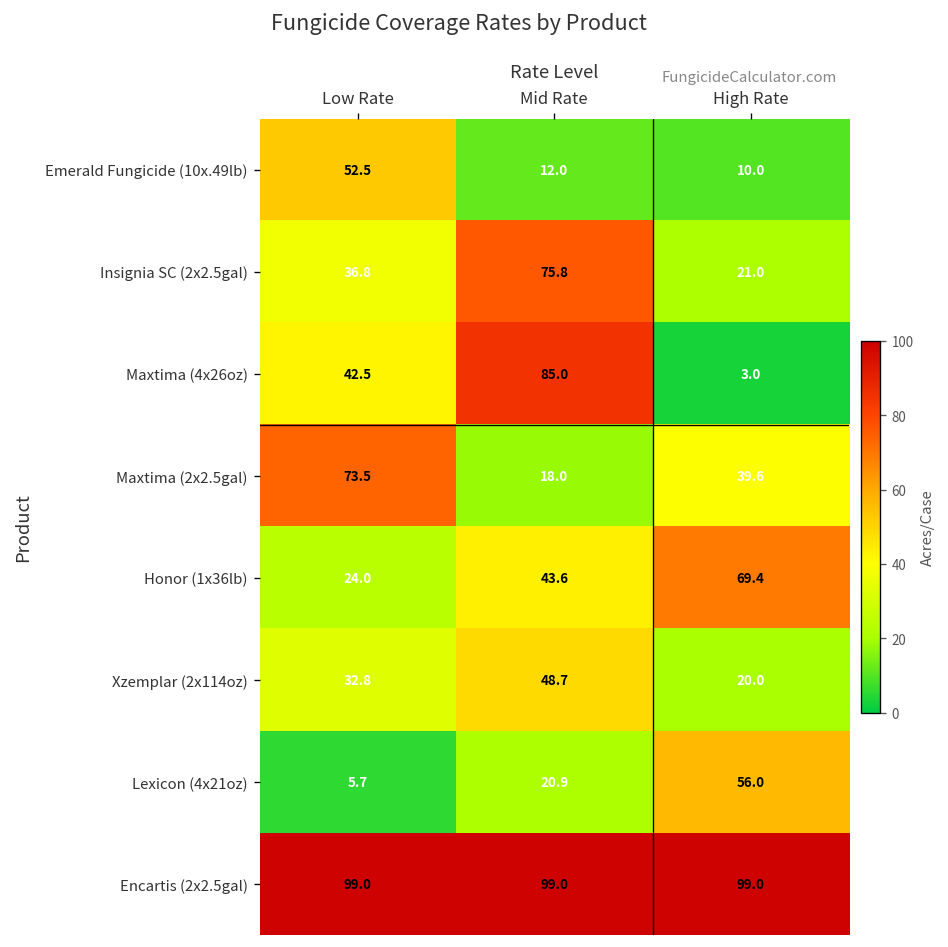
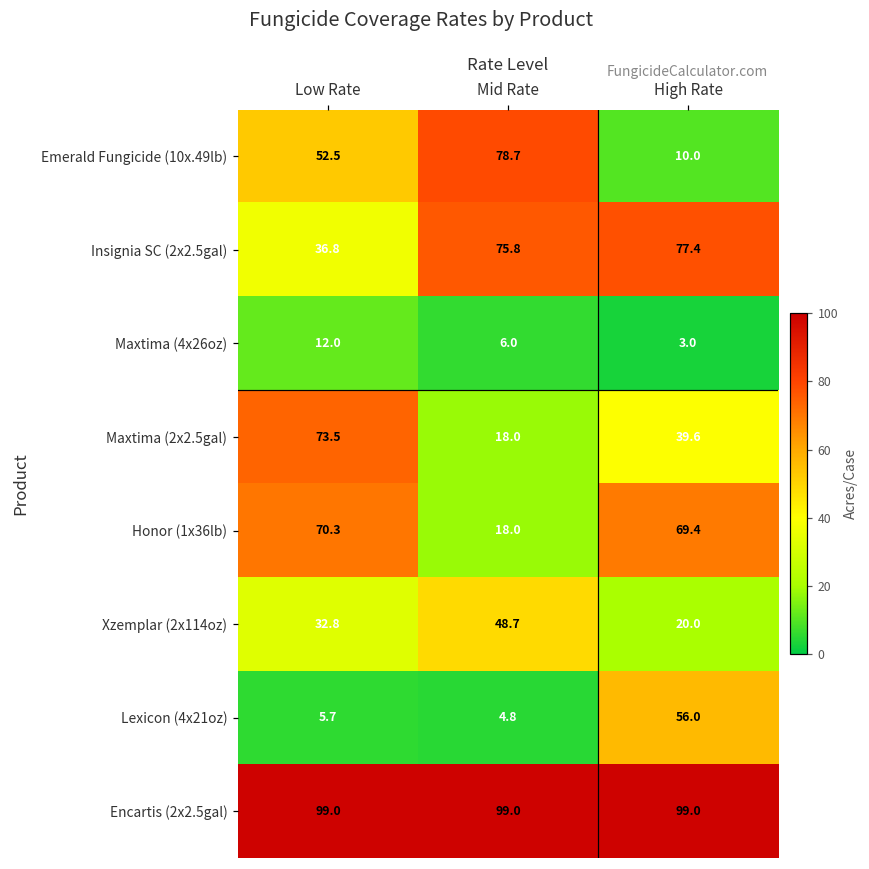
  {
    "Emerald Fungicide (10x.49lb)": {
      "Low Rate": 52.5,
-     "Mid Rate": 12.0,
+     "Mid Rate": 78.7,
      "High Rate": 10.0
    },
    "Insignia SC (2x2.5gal)": {
      "Low Rate": 36.8,
      "Mid Rate": 75.8,
-     "High Rate": 21.0
+     "High Rate": 77.4
    },
    "Maxtima (4x26oz)": {
-     "Low Rate": 42.5,
-     "Mid Rate": 85.0,
+     "Low Rate": 12.0,
+     "Mid Rate": 6.0,
      "High Rate": 3.0
    },
    "Maxtima (2x2.5gal)": {
      "Low Rate": 73.5,
      "Mid Rate": 18.0,
      "High Rate": 39.6
    },
    "Honor (1x36lb)": {
-     "Low Rate": 24.0,
-     "Mid Rate": 43.6,
+     "Low Rate": 70.3,
+     "Mid Rate": 18.0,
      "High Rate": 69.4
    },
    "Xzemplar (2x114oz)": {
      "Low Rate": 32.8,
      "Mid Rate": 48.7,
      "High Rate": 20.0
    },
    "Lexicon (4x21oz)": {
      "Low Rate": 5.7,
-     "Mid Rate": 20.9,
+     "Mid Rate": 4.8,
      "High Rate": 56.0
    },
    "Encartis (2x2.5gal)": {
      "Low Rate": 99.0,
      "Mid Rate": 99.0,
      "High Rate": 99.0
    }
  }
